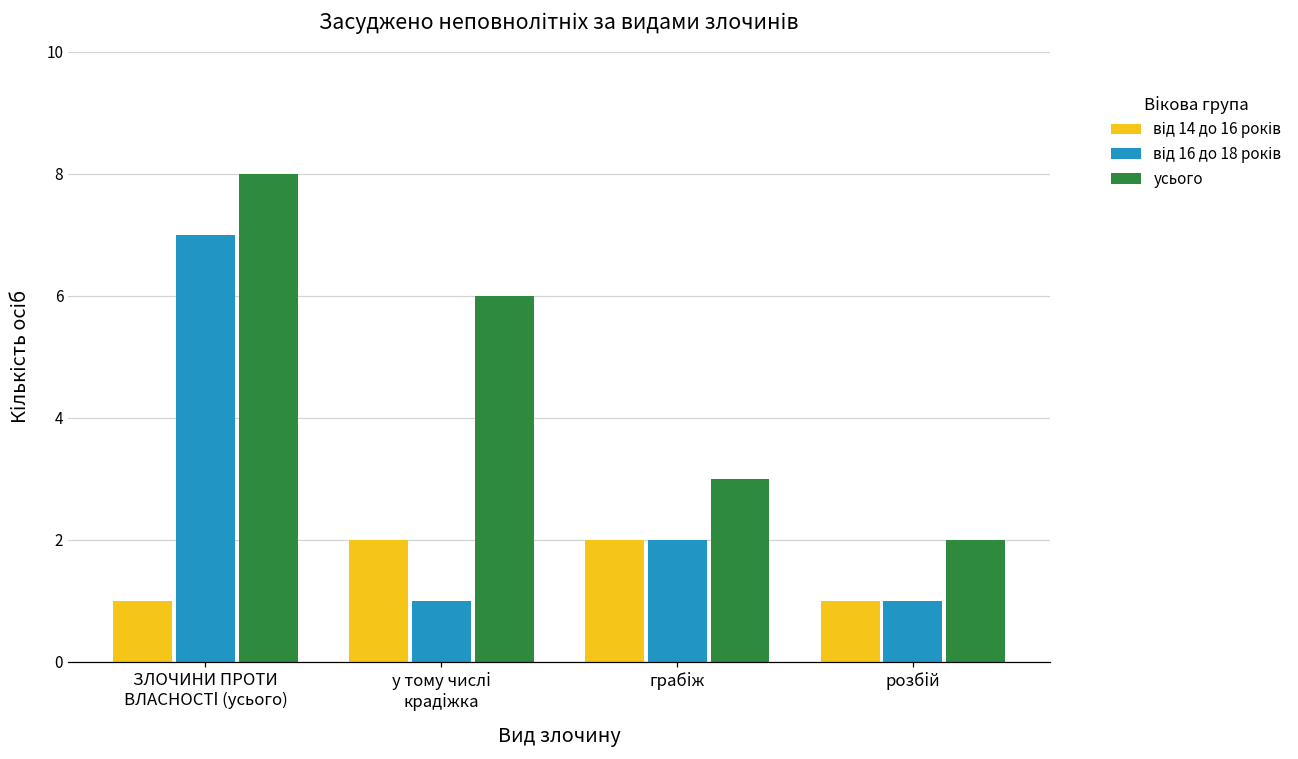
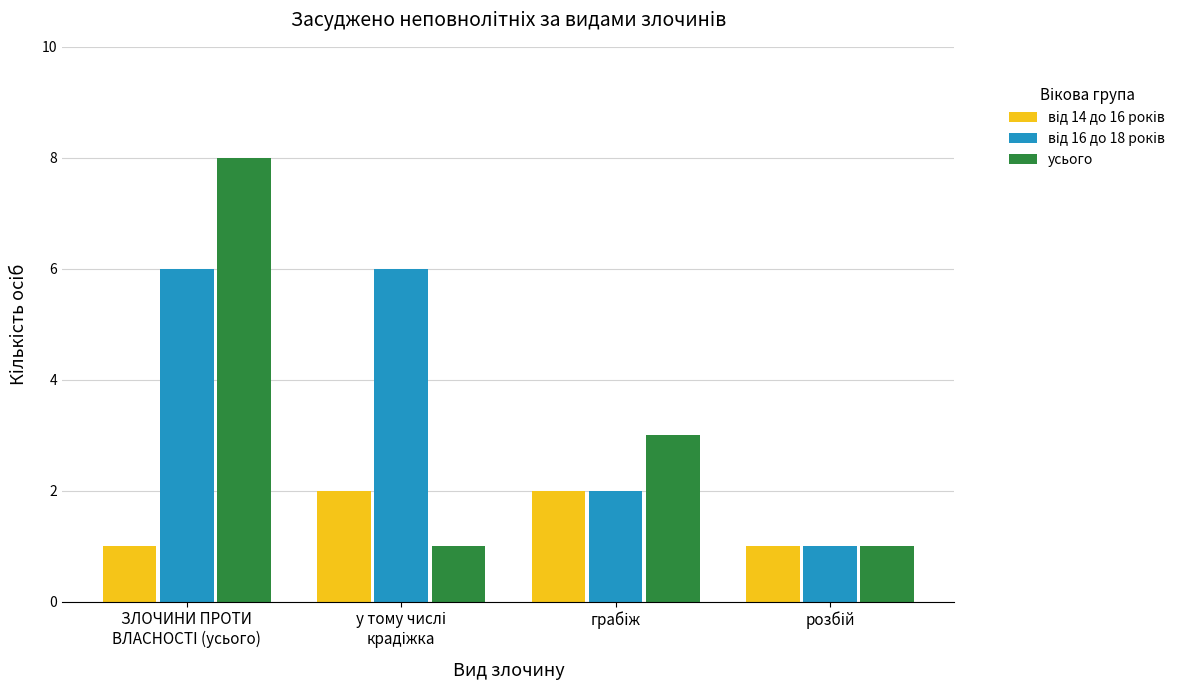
  {
    "від 14 до 16 років": {
      "ЗЛОЧИНИ ПРОТИ ВЛАСНОСТІ (усього)": 1,
      "у тому числі крадіжка": 2,
      "грабіж": 2,
      "розбій": 1
    },
    "від 16 до 18 років": {
-     "ЗЛОЧИНИ ПРОТИ ВЛАСНОСТІ (усього)": 7,
-     "у тому числі крадіжка": 1,
+     "ЗЛОЧИНИ ПРОТИ ВЛАСНОСТІ (усього)": 6,
+     "у тому числі крадіжка": 6,
      "грабіж": 2,
      "розбій": 1
    },
    "усього": {
      "ЗЛОЧИНИ ПРОТИ ВЛАСНОСТІ (усього)": 8,
-     "у тому числі крадіжка": 6,
+     "у тому числі крадіжка": 1,
      "грабіж": 3,
-     "розбій": 2
+     "розбій": 1
    }
  }
